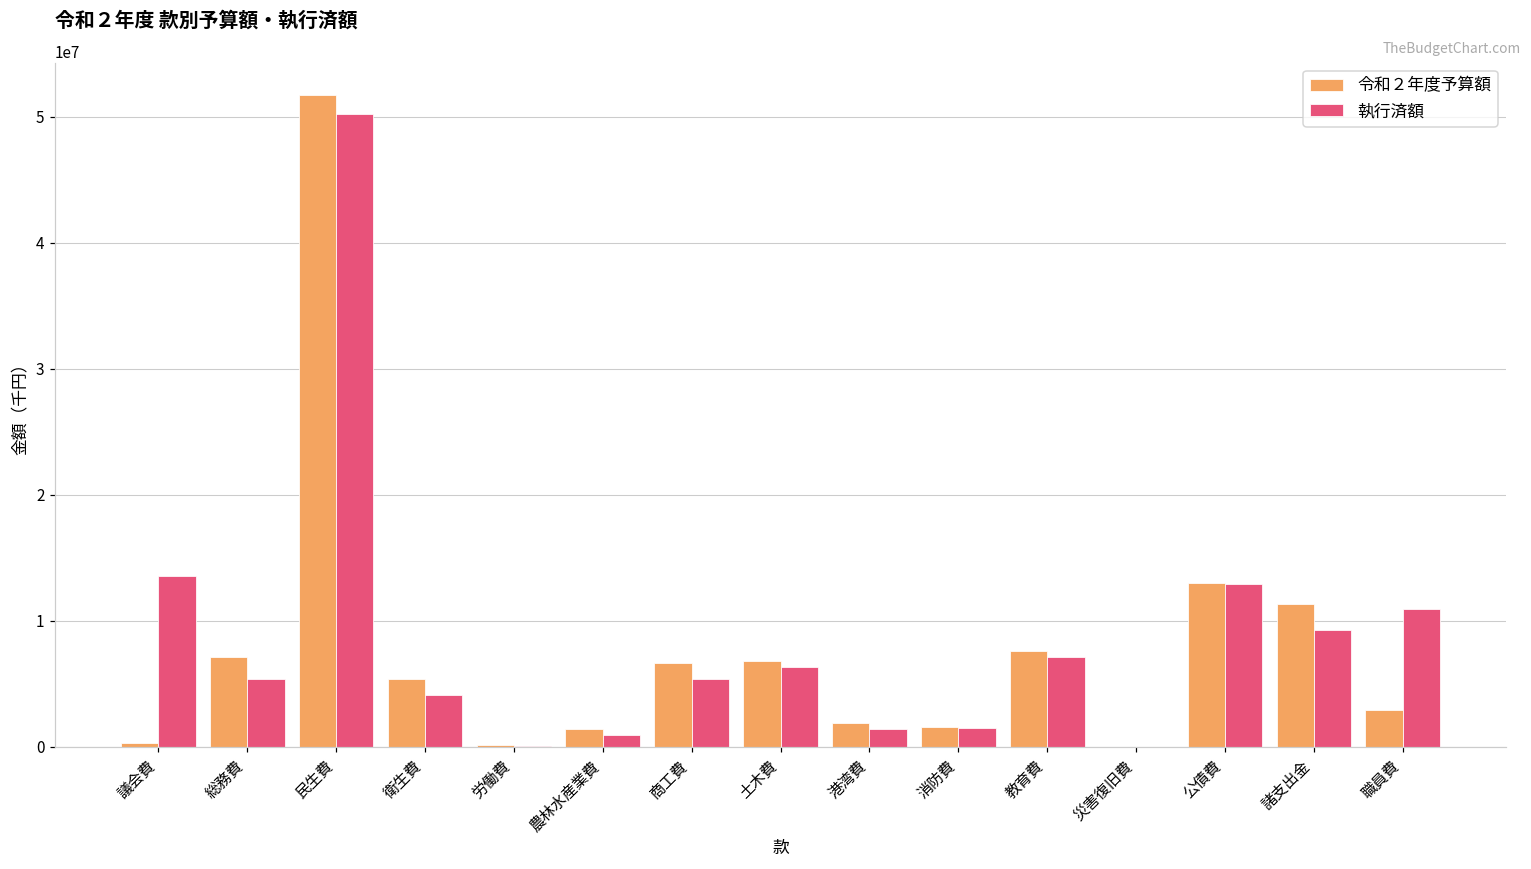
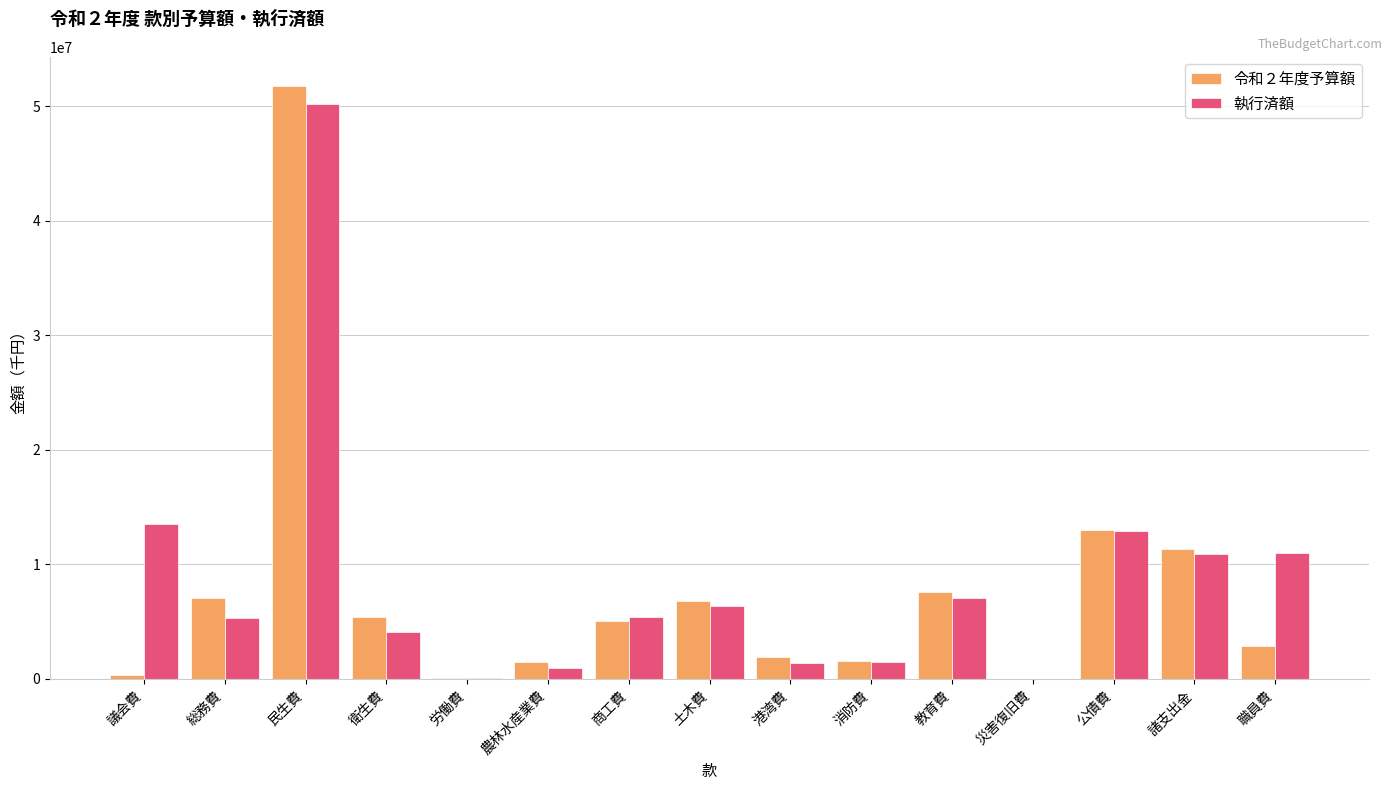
  {
    "令和２年度予算額": {
      "議会費": 300000,
      "総務費": 7100000,
      "民生費": 51700000,
      "衛生費": 5400000,
      "農林水産業費": 1400000,
-     "商工費": 6700000,
+     "商工費": 5100000,
      "土木費": 6800000,
      "港湾費": 1900000,
      "消防費": 1600000,
      "教育費": 7600000,
      "公債費": 13000000,
      "諸支出金": 11300000,
      "職員費": 2900000
    },
    "執行済額": {
      "議会費": 13500000,
      "総務費": 5300000,
      "民生費": 50200000,
      "衛生費": 4100000,
      "農林水産業費": 1000000,
      "商工費": 5400000,
      "土木費": 6400000,
      "港湾費": 1400000,
      "消防費": 1500000,
      "教育費": 7100000,
      "公債費": 12900000,
-     "諸支出金": 9300000,
+     "諸支出金": 11000000,
      "職員費": 11000000
    }
  }
